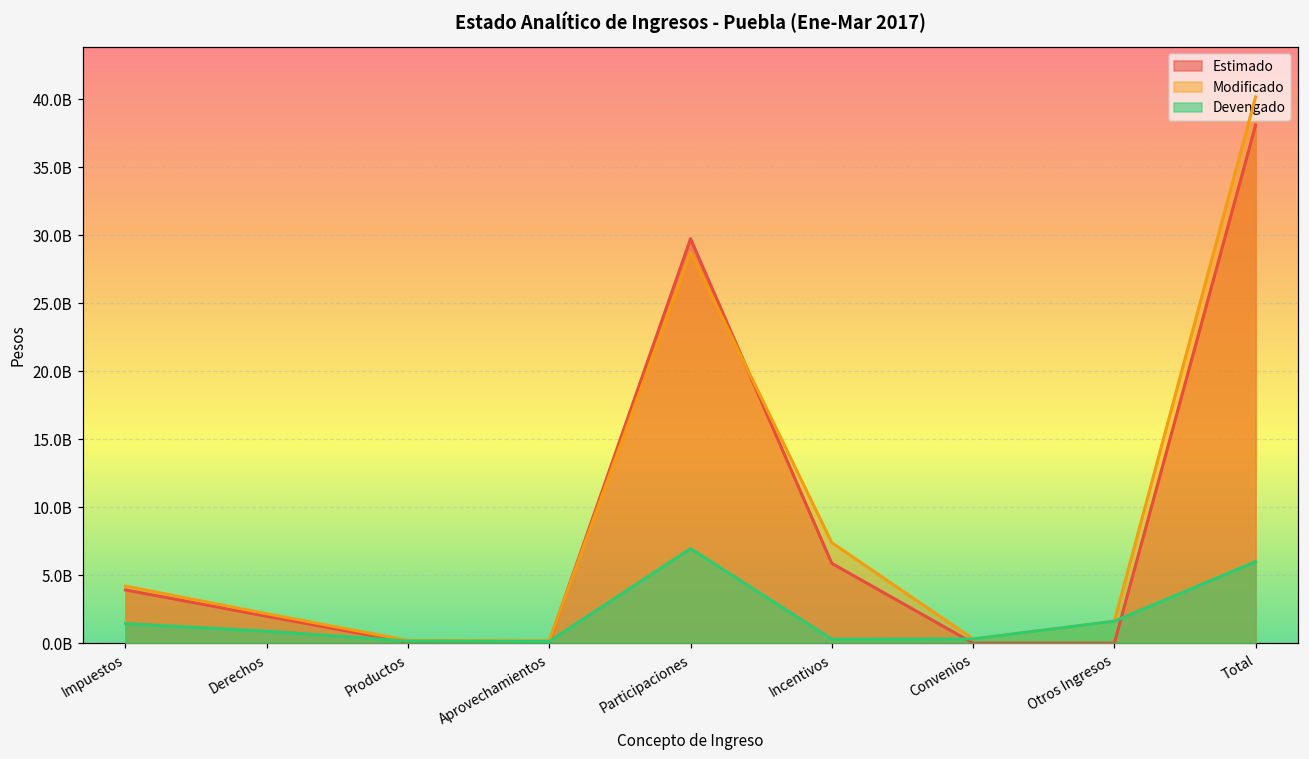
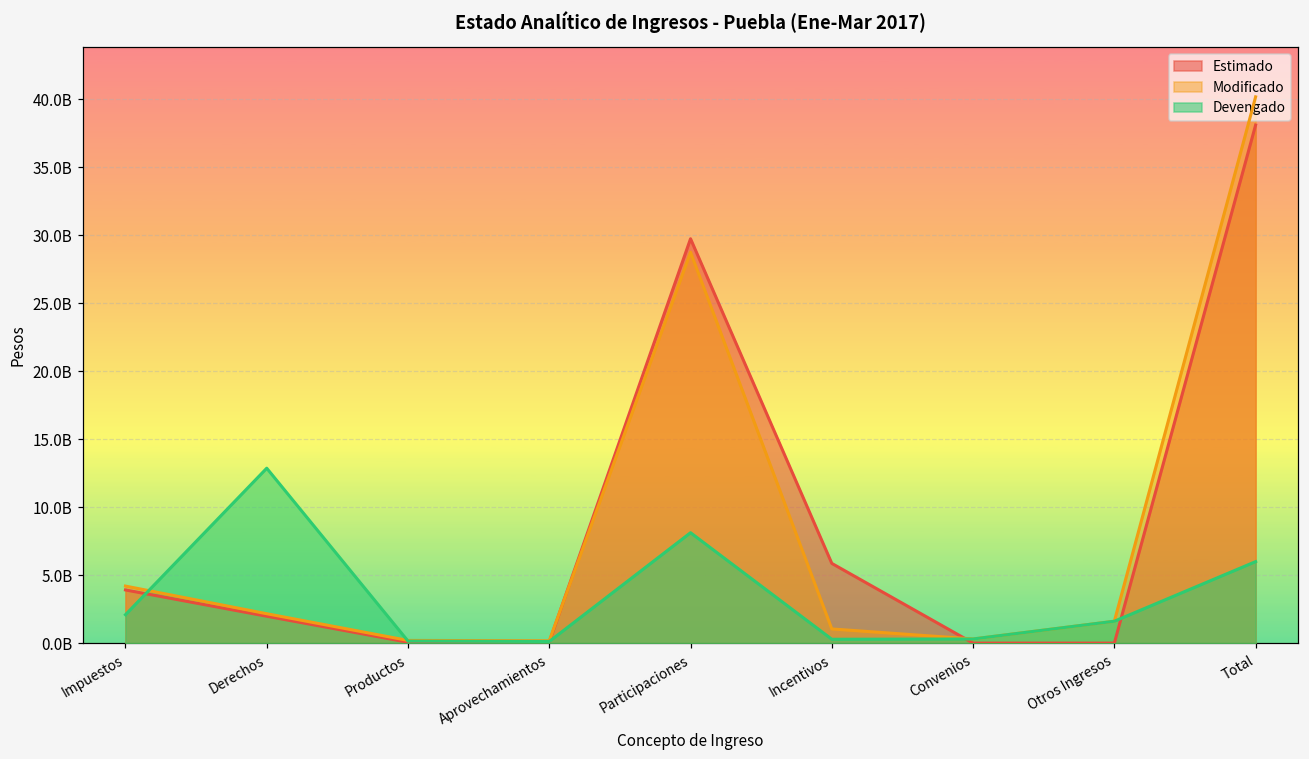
  {
    "Estimado": {
      "Impuestos": 3900000000,
      "Participaciones": 29800000000,
      "Incentivos": 5900000000,
      "Convenios": 0,
      "Otros Ingresos": 0,
      "Total": 38100000000
    },
    "Modificado": {
      "Impuestos": 4200000000,
      "Participaciones": 28800000000,
-     "Incentivos": 7400000000
+     "Incentivos": 1000000000
    },
    "Devengado": {
-     "Impuestos": 1400000000,
-     "Derechos": 900000000,
-     "Participaciones": 7000000000,
+     "Impuestos": 2100000000,
+     "Derechos": 12900000000,
+     "Participaciones": 8100000000,
      "Incentivos": 300000000,
      "Total": 6000000000
    }
  }
